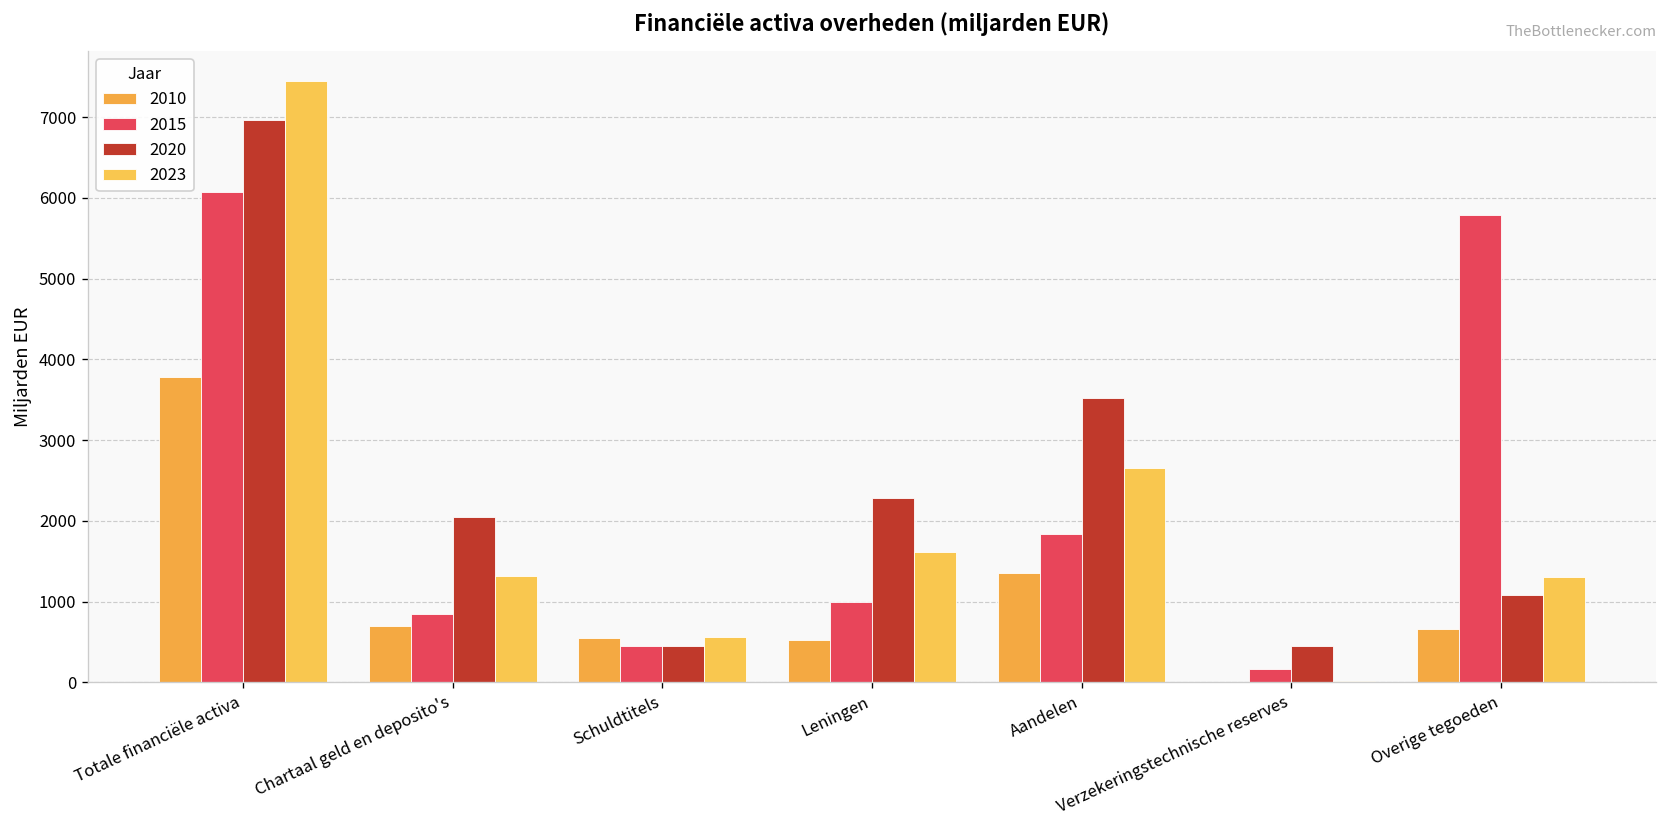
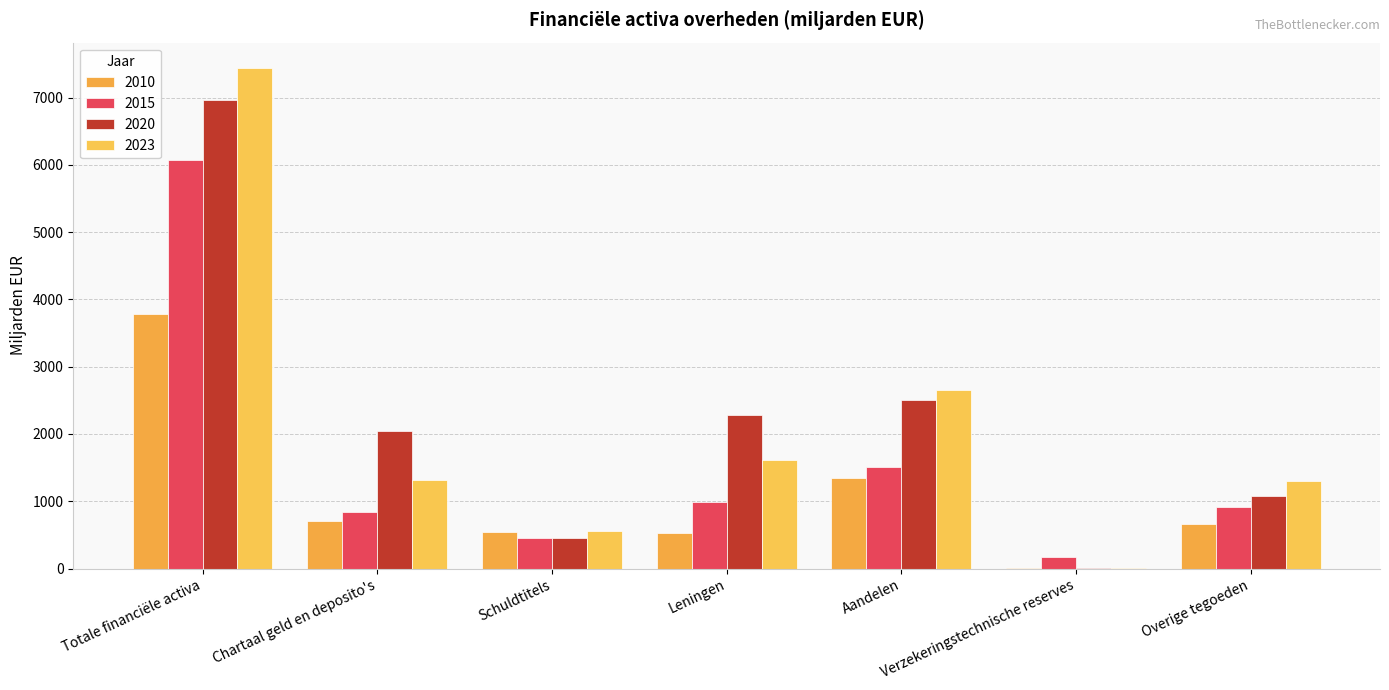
  {
    "2015": {
      "Totale financiële activa": 6100,
      "Chartaal geld en deposito's": 800,
      "Schuldtitels": 500,
      "Leningen": 1000,
-     "Aandelen": 1800,
+     "Aandelen": 1500,
      "Verzekeringstechnische reserves": 200,
-     "Overige tegoeden": 5800
+     "Overige tegoeden": 900
    },
    "2020": {
      "Totale financiële activa": 7000,
      "Chartaal geld en deposito's": 2000,
      "Schuldtitels": 500,
      "Leningen": 2300,
-     "Aandelen": 3500,
-     "Verzekeringstechnische reserves": 500,
+     "Aandelen": 2500,
+     "Verzekeringstechnische reserves": 0,
      "Overige tegoeden": 1100
    }
  }
